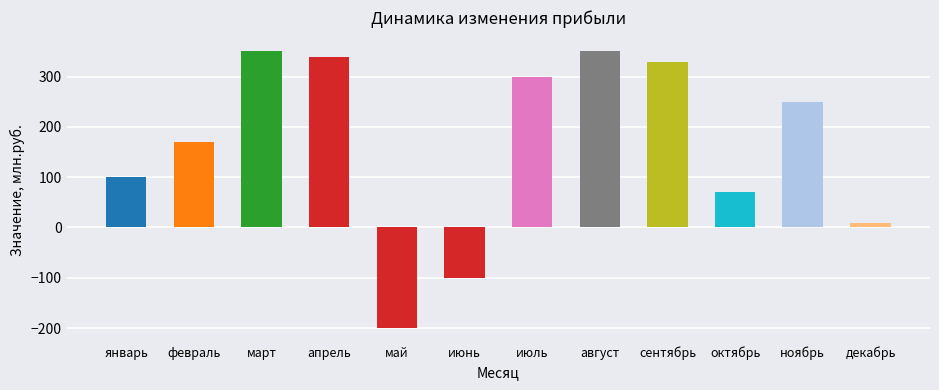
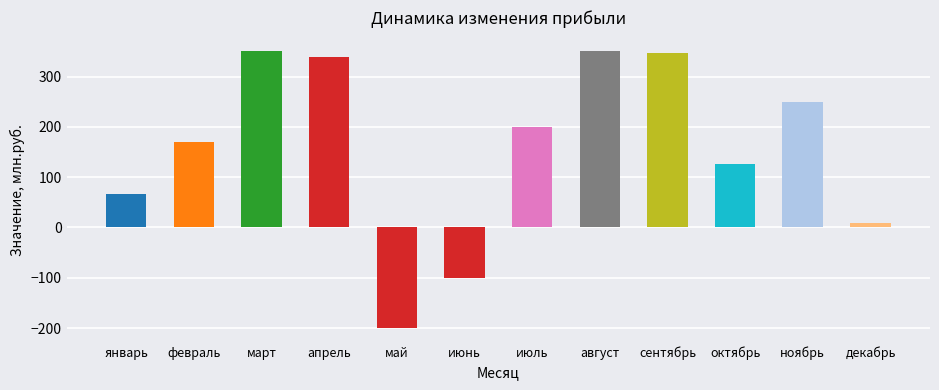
  {
-   "январь": 100,
+   "январь": 70,
    "февраль": 170,
    "март": 350,
    "апрель": 340,
    "май": -200,
    "июнь": -100,
-   "июль": 300,
+   "июль": 200,
    "август": 350,
-   "сентябрь": 330,
-   "октябрь": 70,
+   "сентябрь": 350,
+   "октябрь": 130,
    "ноябрь": 250,
    "декабрь": 10
  }
